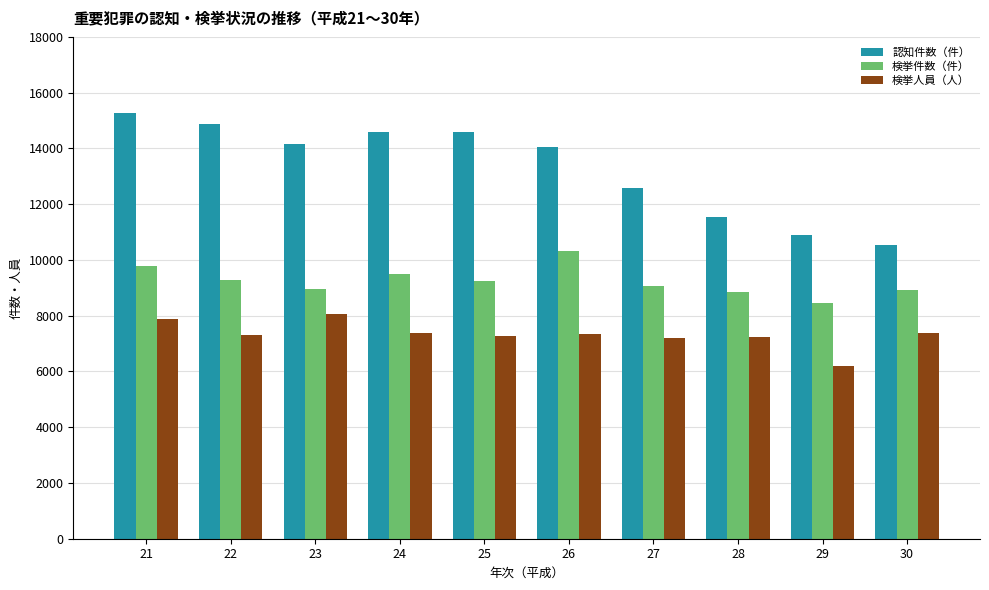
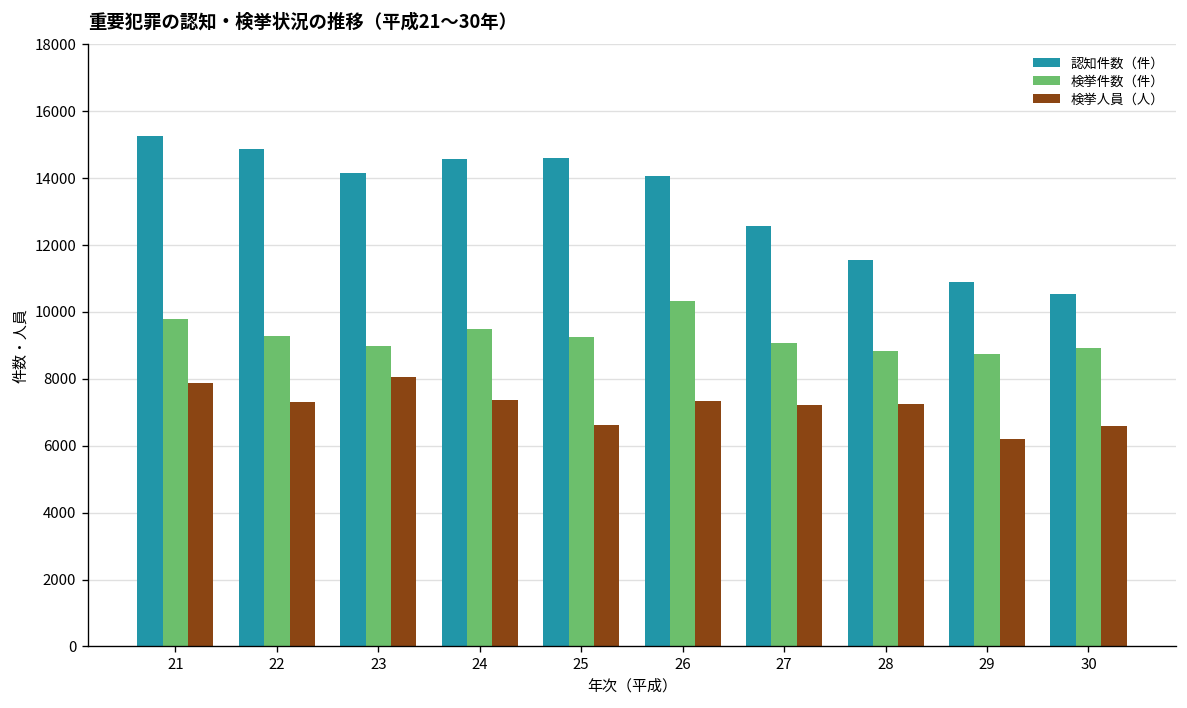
  {
    "認知件数（件）": {
      "21": 15300,
      "22": 14900,
      "23": 14100,
      "24": 14600,
      "25": 14600,
      "26": 14100,
      "27": 12600,
      "28": 11500,
      "29": 10900,
      "30": 10500
    },
    "検挙件数（件）": {
      "21": 9800,
      "22": 9300,
      "23": 9000,
      "24": 9500,
      "25": 9300,
      "26": 10300,
      "27": 9100,
      "28": 8800,
-     "29": 8500,
+     "29": 8700,
      "30": 8900
    },
    "検挙人員（人）": {
      "21": 7900,
      "22": 7300,
      "23": 8100,
      "24": 7400,
-     "25": 7300,
+     "25": 6600,
      "26": 7300,
      "27": 7200,
      "28": 7200,
      "29": 6200,
-     "30": 7400
+     "30": 6600
    }
  }
